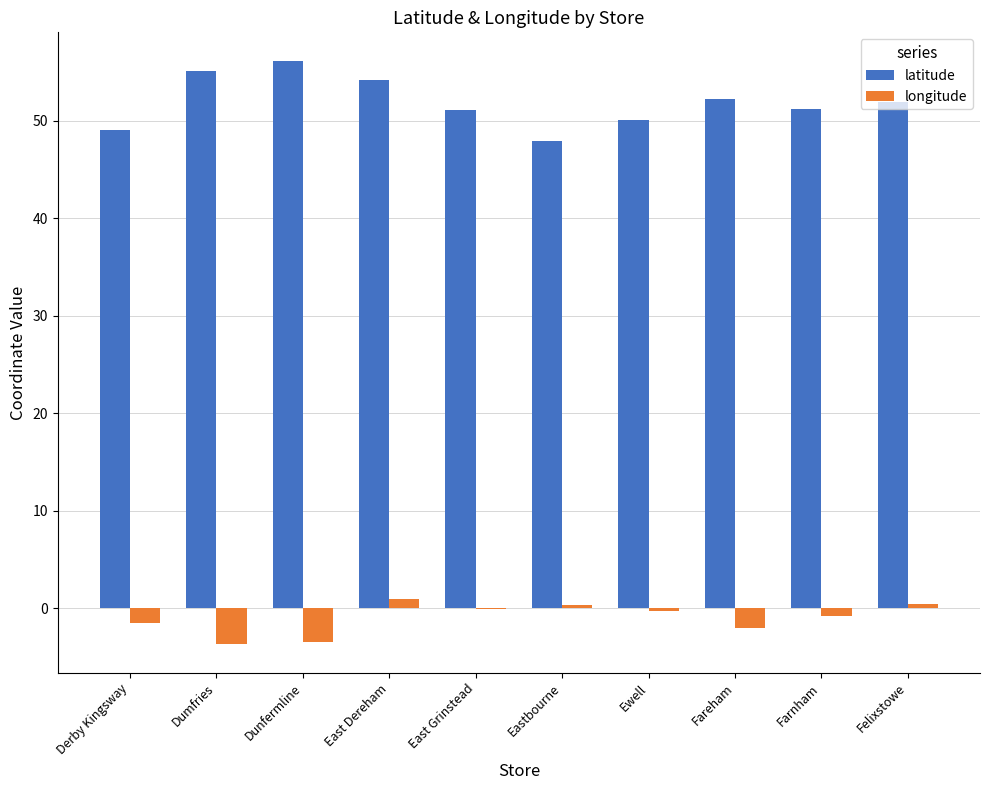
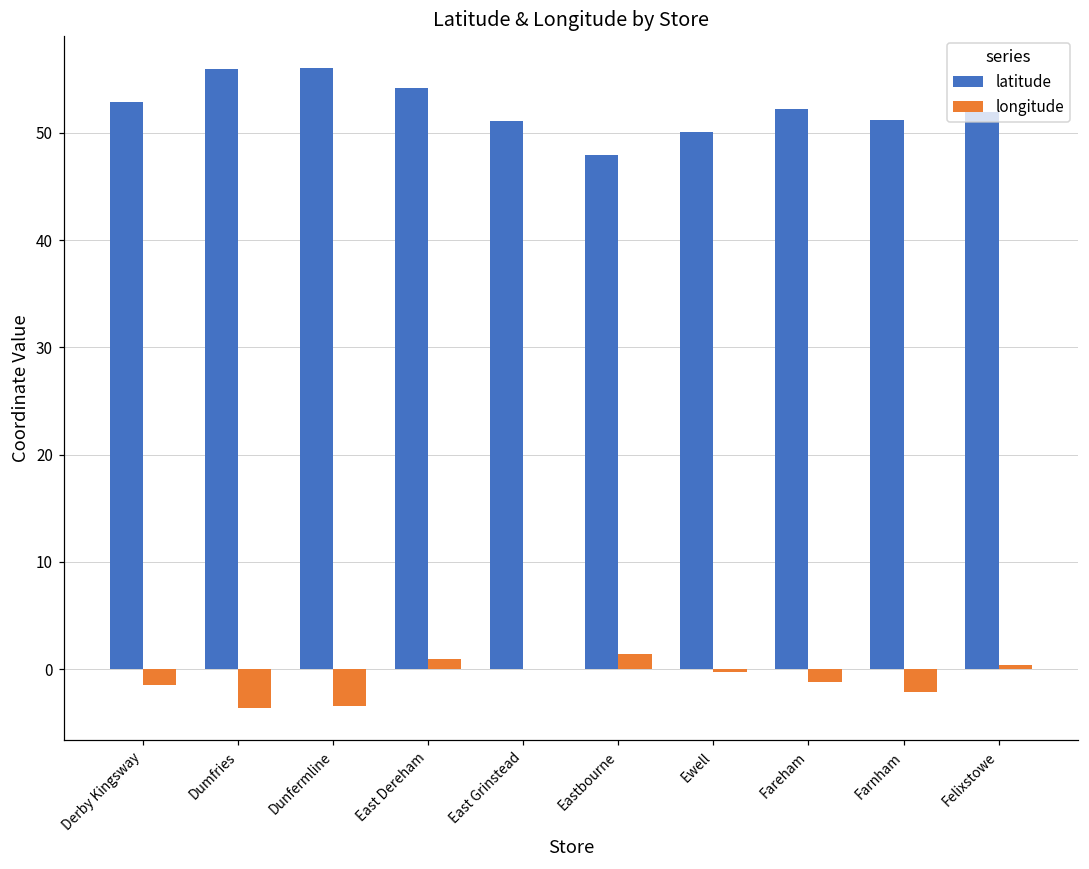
  {
    "latitude": {
-     "Derby Kingsway": 49,
-     "Dumfries": 55,
+     "Derby Kingsway": 53,
+     "Dumfries": 56,
      "Dunfermline": 56,
      "East Dereham": 54,
      "East Grinstead": 51,
      "Eastbourne": 48,
      "Ewell": 50,
      "Fareham": 52,
      "Farnham": 51
    },
    "longitude": {
      "Derby Kingsway": -2,
      "Dumfries": -4,
      "Dunfermline": -3,
      "East Dereham": 1,
-     "Eastbourne": 0,
-     "Fareham": -2,
-     "Farnham": -1,
+     "Eastbourne": 1,
+     "Fareham": -1,
+     "Farnham": -2,
      "Felixstowe": 0
    }
  }
